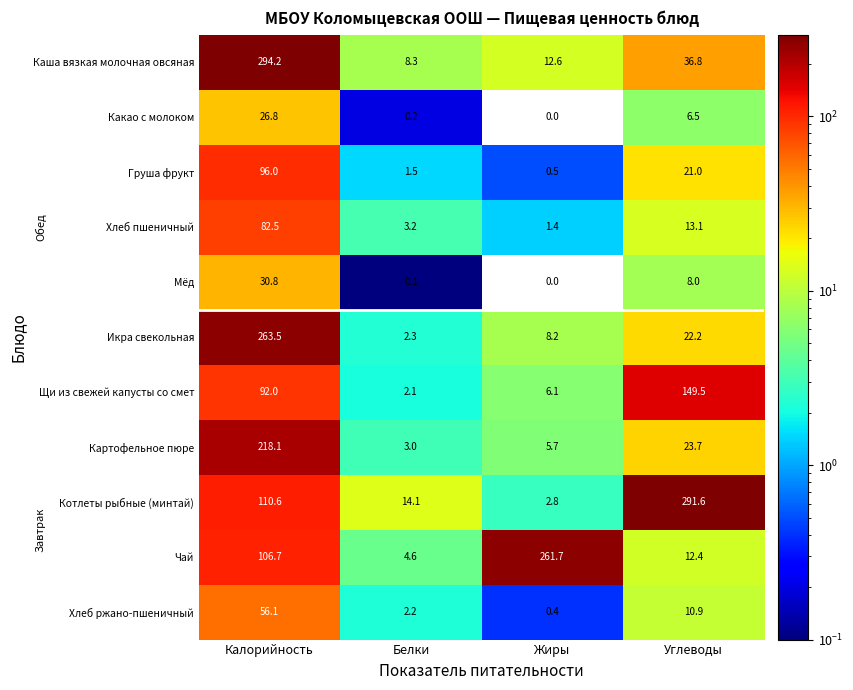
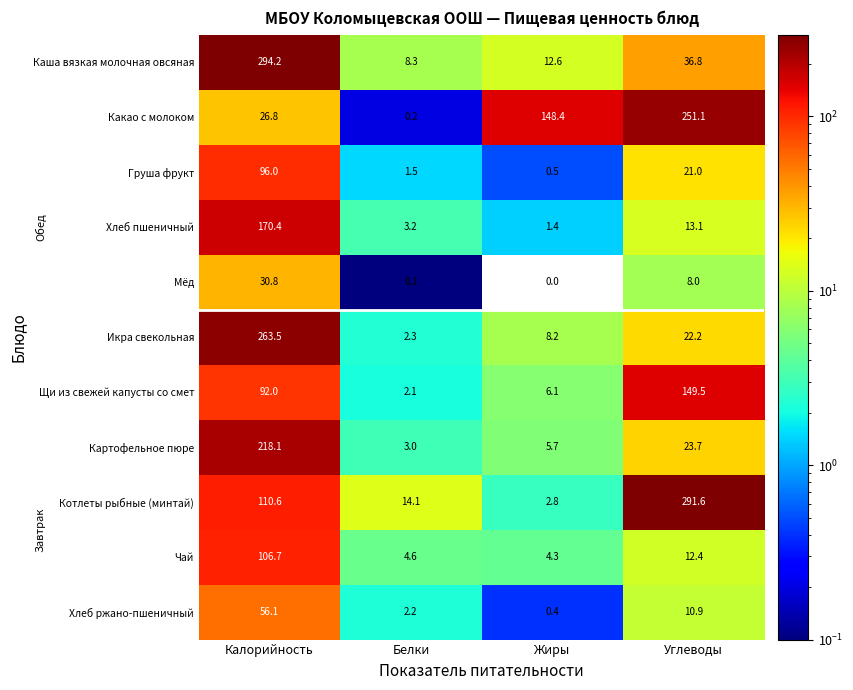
  {
    "Каша вязкая молочная овсяная": {
      "Калорийность": 294.2,
      "Белки": 8.3,
      "Жиры": 12.6,
      "Углеводы": 36.8
    },
    "Какао с молоком": {
      "Калорийность": 26.8,
      "Белки": 0.2,
-     "Жиры": 0.0,
-     "Углеводы": 6.5
+     "Жиры": 148.4,
+     "Углеводы": 251.1
    },
    "Груша фрукт": {
      "Калорийность": 96.0,
      "Белки": 1.5,
      "Жиры": 0.5,
      "Углеводы": 21.0
    },
    "Хлеб пшеничный": {
-     "Калорийность": 82.5,
+     "Калорийность": 170.4,
      "Белки": 3.2,
      "Жиры": 1.4,
      "Углеводы": 13.1
    },
    "Мёд": {
      "Калорийность": 30.8,
      "Белки": 0.1,
      "Жиры": 0.0,
      "Углеводы": 8.0
    },
    "Икра свекольная": {
      "Калорийность": 263.5,
      "Белки": 2.3,
      "Жиры": 8.2,
      "Углеводы": 22.2
    },
    "Щи из свежей капусты со смет": {
      "Калорийность": 92.0,
      "Белки": 2.1,
      "Жиры": 6.1,
      "Углеводы": 149.5
    },
    "Картофельное пюре": {
      "Калорийность": 218.1,
      "Белки": 3.0,
      "Жиры": 5.7,
      "Углеводы": 23.7
    },
    "Котлеты рыбные (минтай)": {
      "Калорийность": 110.6,
      "Белки": 14.1,
      "Жиры": 2.8,
      "Углеводы": 291.6
    },
    "Чай": {
      "Калорийность": 106.7,
      "Белки": 4.6,
-     "Жиры": 261.7,
+     "Жиры": 4.3,
      "Углеводы": 12.4
    },
    "Хлеб ржано-пшеничный": {
      "Калорийность": 56.1,
      "Белки": 2.2,
      "Жиры": 0.4,
      "Углеводы": 10.9
    }
  }
